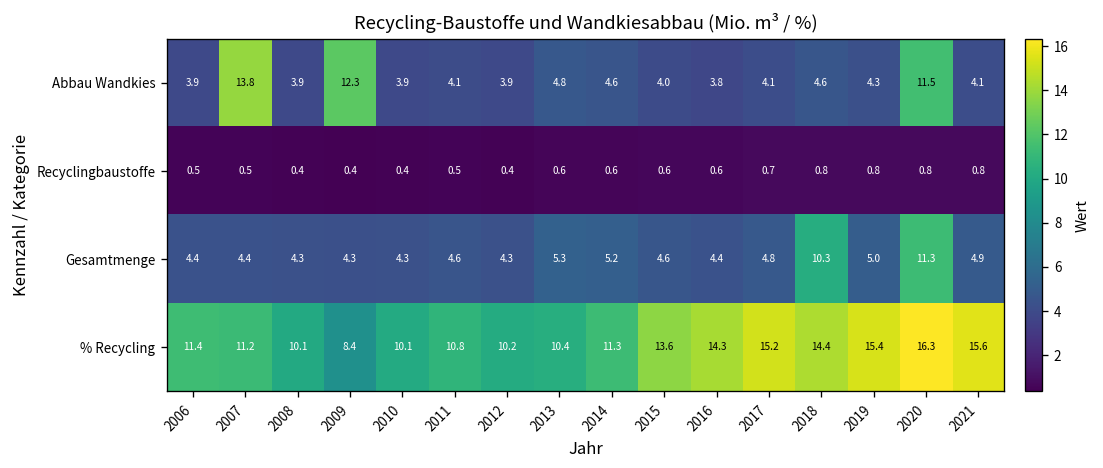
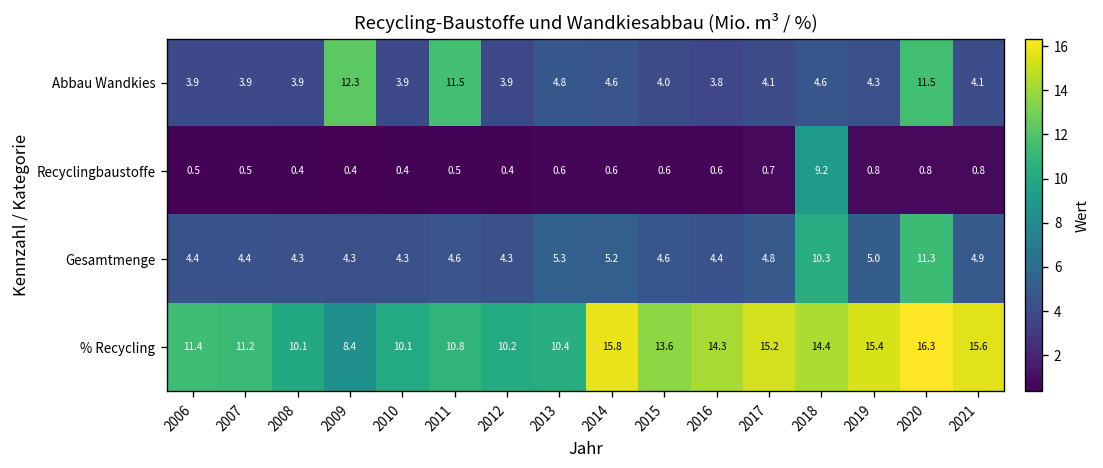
  {
    "Abbau Wandkies": {
      "2006": 3.9,
-     "2007": 13.8,
+     "2007": 3.9,
      "2008": 3.9,
      "2009": 12.3,
      "2010": 3.9,
-     "2011": 4.1,
+     "2011": 11.5,
      "2012": 3.9,
      "2013": 4.8,
      "2014": 4.6,
      "2015": 4.0,
      "2016": 3.8,
      "2017": 4.1,
      "2018": 4.6,
      "2019": 4.3,
      "2020": 11.5,
      "2021": 4.1
    },
    "Recyclingbaustoffe": {
      "2006": 0.5,
      "2007": 0.5,
      "2008": 0.4,
      "2009": 0.4,
      "2010": 0.4,
      "2011": 0.5,
      "2012": 0.4,
      "2013": 0.6,
      "2014": 0.6,
      "2015": 0.6,
      "2016": 0.6,
      "2017": 0.7,
-     "2018": 0.8,
+     "2018": 9.2,
      "2019": 0.8,
      "2020": 0.8,
      "2021": 0.8
    },
    "Gesamtmenge": {
      "2006": 4.4,
      "2007": 4.4,
      "2008": 4.3,
      "2009": 4.3,
      "2010": 4.3,
      "2011": 4.6,
      "2012": 4.3,
      "2013": 5.3,
      "2014": 5.2,
      "2015": 4.6,
      "2016": 4.4,
      "2017": 4.8,
      "2018": 10.3,
      "2019": 5.0,
      "2020": 11.3,
      "2021": 4.9
    },
    "% Recycling": {
      "2006": 11.4,
      "2007": 11.2,
      "2008": 10.1,
      "2009": 8.4,
      "2010": 10.1,
      "2011": 10.8,
      "2012": 10.2,
      "2013": 10.4,
-     "2014": 11.3,
+     "2014": 15.8,
      "2015": 13.6,
      "2016": 14.3,
      "2017": 15.2,
      "2018": 14.4,
      "2019": 15.4,
      "2020": 16.3,
      "2021": 15.6
    }
  }
